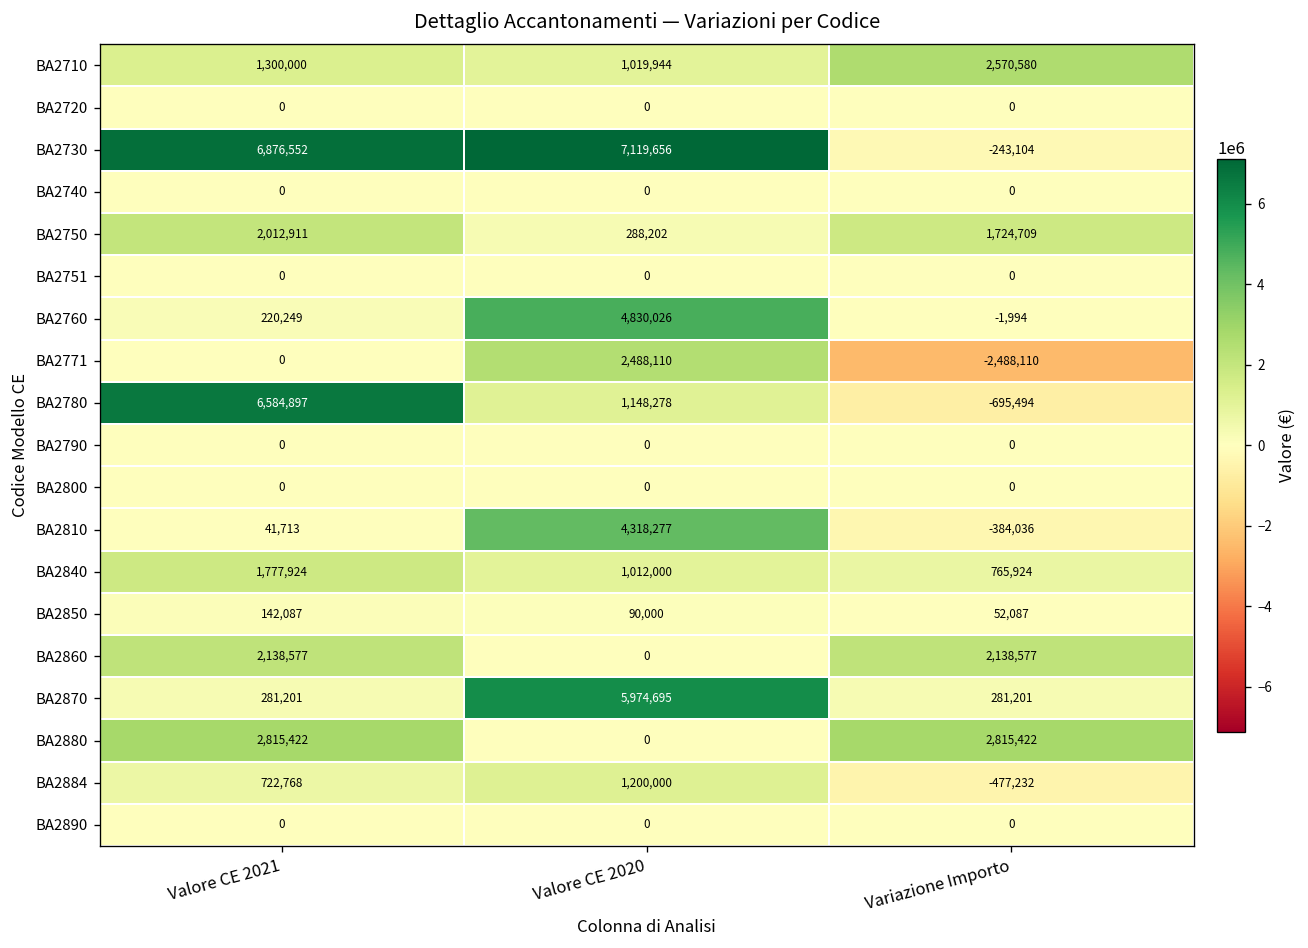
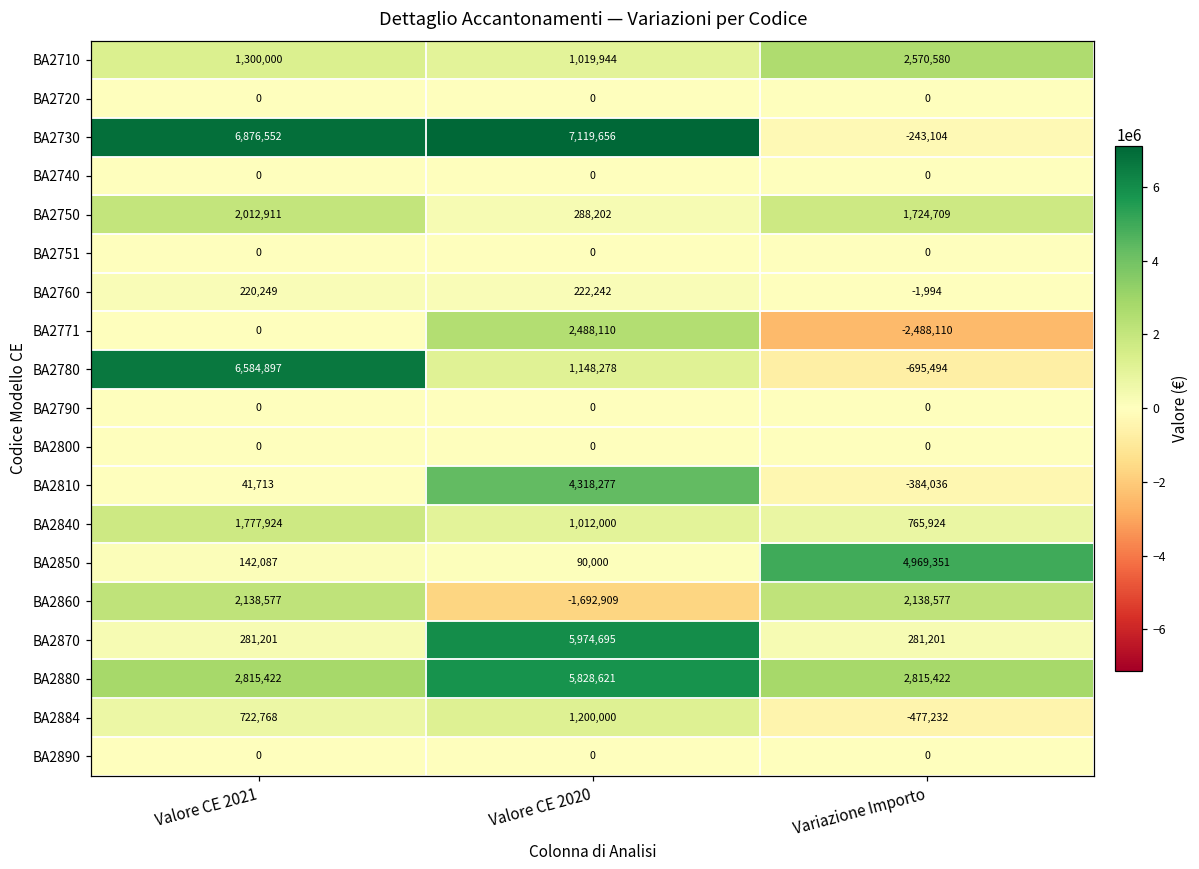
  {
    "BA2710": {
      "Valore CE 2021": "1,300,000",
      "Valore CE 2020": "1,019,944",
      "Variazione Importo": "2,570,580"
    },
    "BA2720": {
      "Valore CE 2021": "0",
      "Valore CE 2020": "0",
      "Variazione Importo": "0"
    },
    "BA2730": {
      "Valore CE 2021": "6,876,552",
      "Valore CE 2020": "7,119,656",
      "Variazione Importo": "-243,104"
    },
    "BA2740": {
      "Valore CE 2021": "0",
      "Valore CE 2020": "0",
      "Variazione Importo": "0"
    },
    "BA2750": {
      "Valore CE 2021": "2,012,911",
      "Valore CE 2020": "288,202",
      "Variazione Importo": "1,724,709"
    },
    "BA2751": {
      "Valore CE 2021": "0",
      "Valore CE 2020": "0",
      "Variazione Importo": "0"
    },
    "BA2760": {
      "Valore CE 2021": "220,249",
-     "Valore CE 2020": "4,830,026",
+     "Valore CE 2020": "222,242",
      "Variazione Importo": "-1,994"
    },
    "BA2771": {
      "Valore CE 2021": "0",
      "Valore CE 2020": "2,488,110",
      "Variazione Importo": "-2,488,110"
    },
    "BA2780": {
      "Valore CE 2021": "6,584,897",
      "Valore CE 2020": "1,148,278",
      "Variazione Importo": "-695,494"
    },
    "BA2790": {
      "Valore CE 2021": "0",
      "Valore CE 2020": "0",
      "Variazione Importo": "0"
    },
    "BA2800": {
      "Valore CE 2021": "0",
      "Valore CE 2020": "0",
      "Variazione Importo": "0"
    },
    "BA2810": {
      "Valore CE 2021": "41,713",
      "Valore CE 2020": "4,318,277",
      "Variazione Importo": "-384,036"
    },
    "BA2840": {
      "Valore CE 2021": "1,777,924",
      "Valore CE 2020": "1,012,000",
      "Variazione Importo": "765,924"
    },
    "BA2850": {
      "Valore CE 2021": "142,087",
      "Valore CE 2020": "90,000",
-     "Variazione Importo": "52,087"
+     "Variazione Importo": "4,969,351"
    },
    "BA2860": {
      "Valore CE 2021": "2,138,577",
-     "Valore CE 2020": "0",
+     "Valore CE 2020": "-1,692,909",
      "Variazione Importo": "2,138,577"
    },
    "BA2870": {
      "Valore CE 2021": "281,201",
      "Valore CE 2020": "5,974,695",
      "Variazione Importo": "281,201"
    },
    "BA2880": {
      "Valore CE 2021": "2,815,422",
-     "Valore CE 2020": "0",
+     "Valore CE 2020": "5,828,621",
      "Variazione Importo": "2,815,422"
    },
    "BA2884": {
      "Valore CE 2021": "722,768",
      "Valore CE 2020": "1,200,000",
      "Variazione Importo": "-477,232"
    },
    "BA2890": {
      "Valore CE 2021": "0",
      "Valore CE 2020": "0",
      "Variazione Importo": "0"
    }
  }
